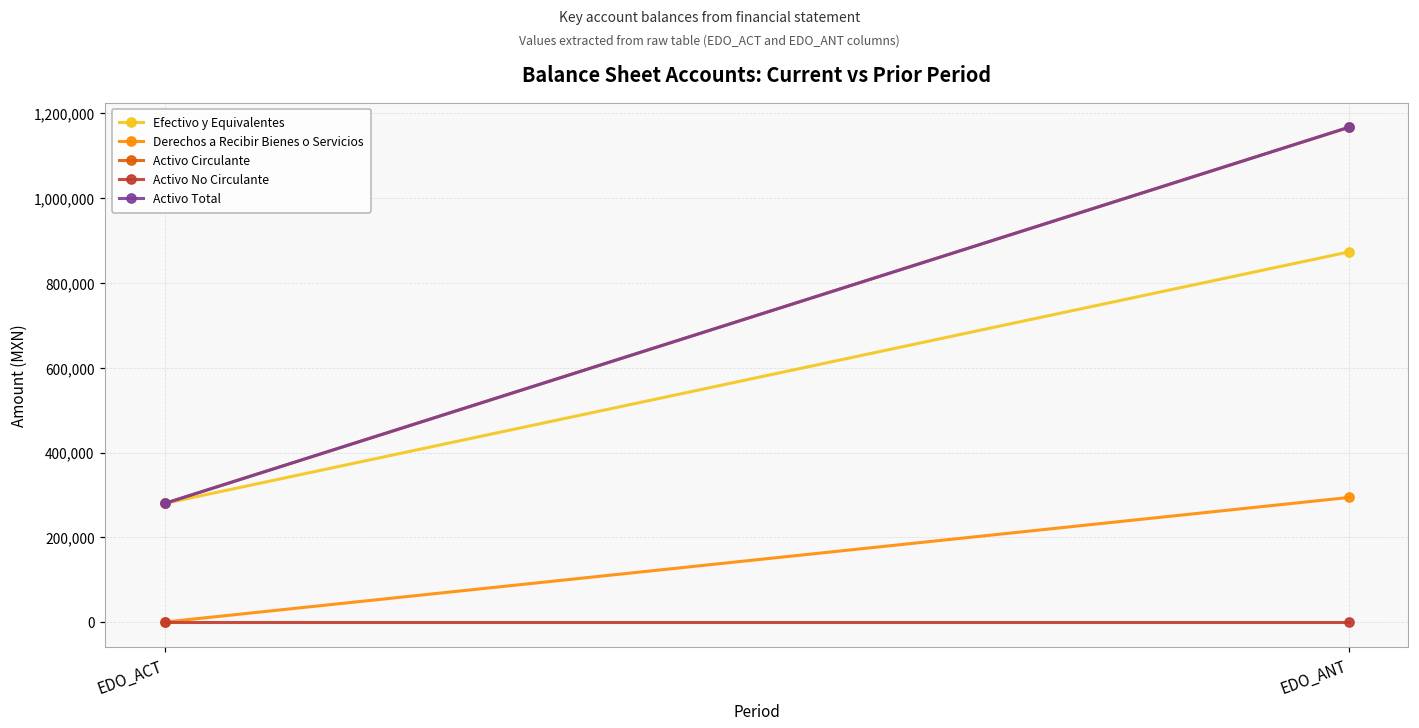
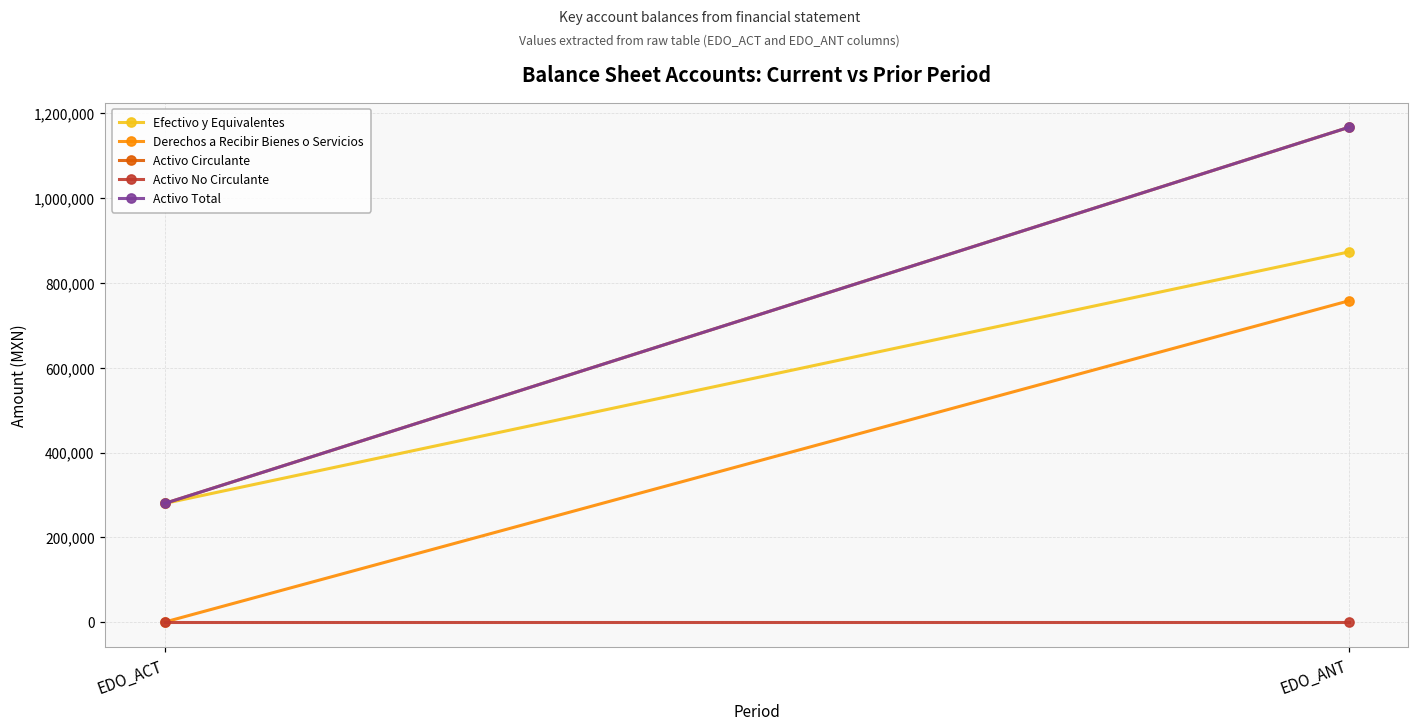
  {
    "Efectivo y Equivalentes": {
      "EDO_ANT": "870,000"
    },
    "Derechos a Recibir Bienes o Servicios": {
-     "EDO_ANT": "290,000"
+     "EDO_ANT": "760,000"
    },
    "Activo Total": {
      "EDO_ANT": "1,170,000"
    },
    "Activo No Circulante": {
      "EDO_ANT": "0"
    }
  }
